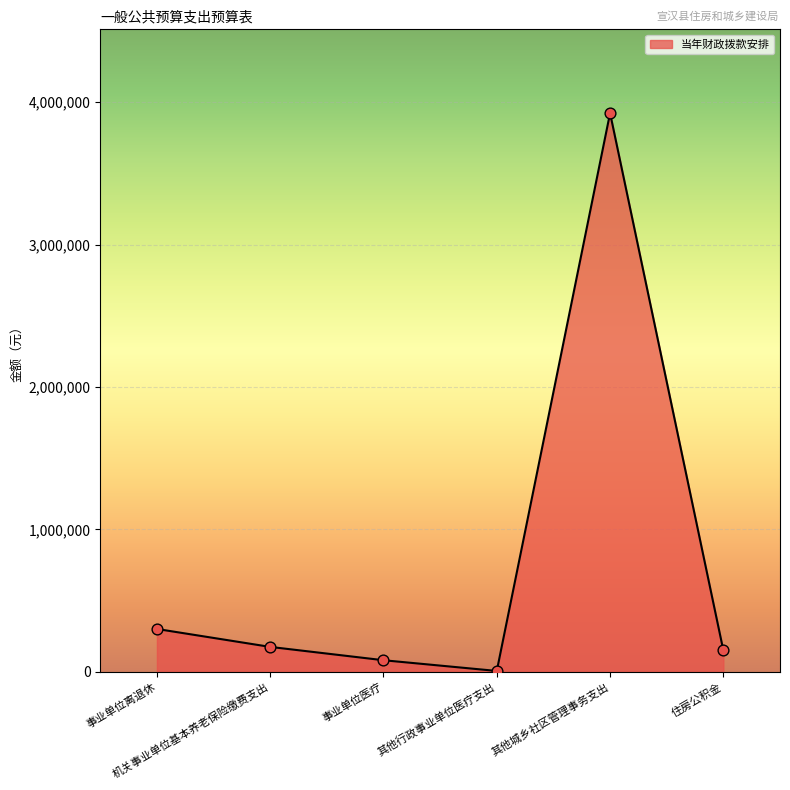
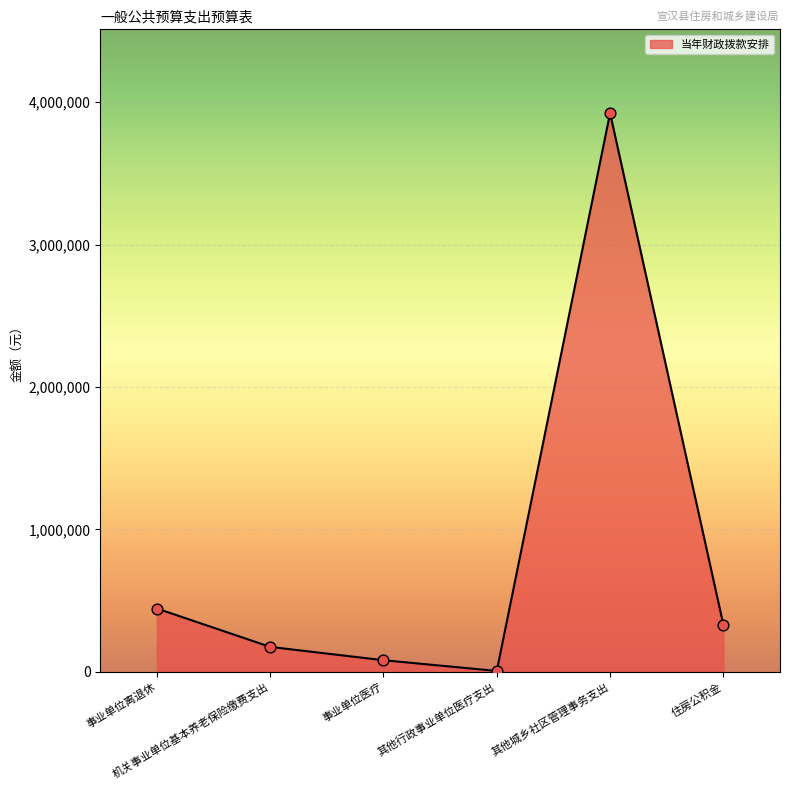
  {
-   "事业单位离退休": "300,000",
+   "事业单位离退休": "450,000",
    "机关事业单位基本养老保险缴费支出": "180,000",
    "事业单位医疗": "80,000",
    "其他行政事业单位医疗支出": "10,000",
    "其他城乡社区管理事务支出": "3,920,000",
-   "住房公积金": "150,000"
+   "住房公积金": "330,000"
  }
